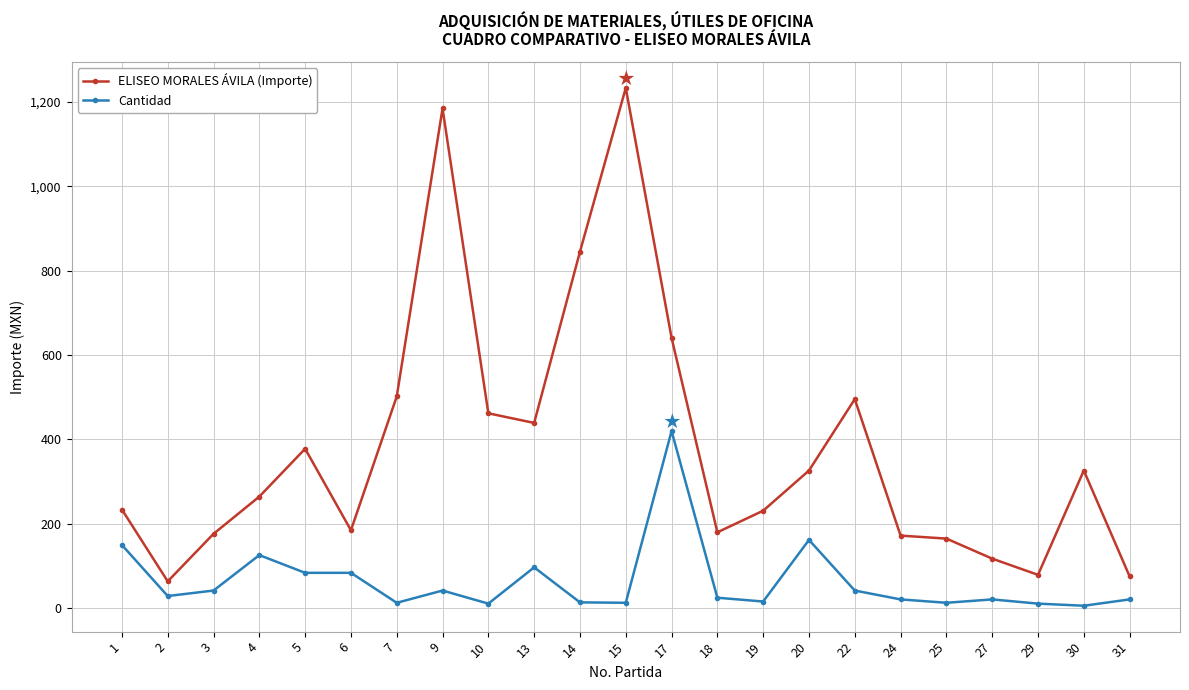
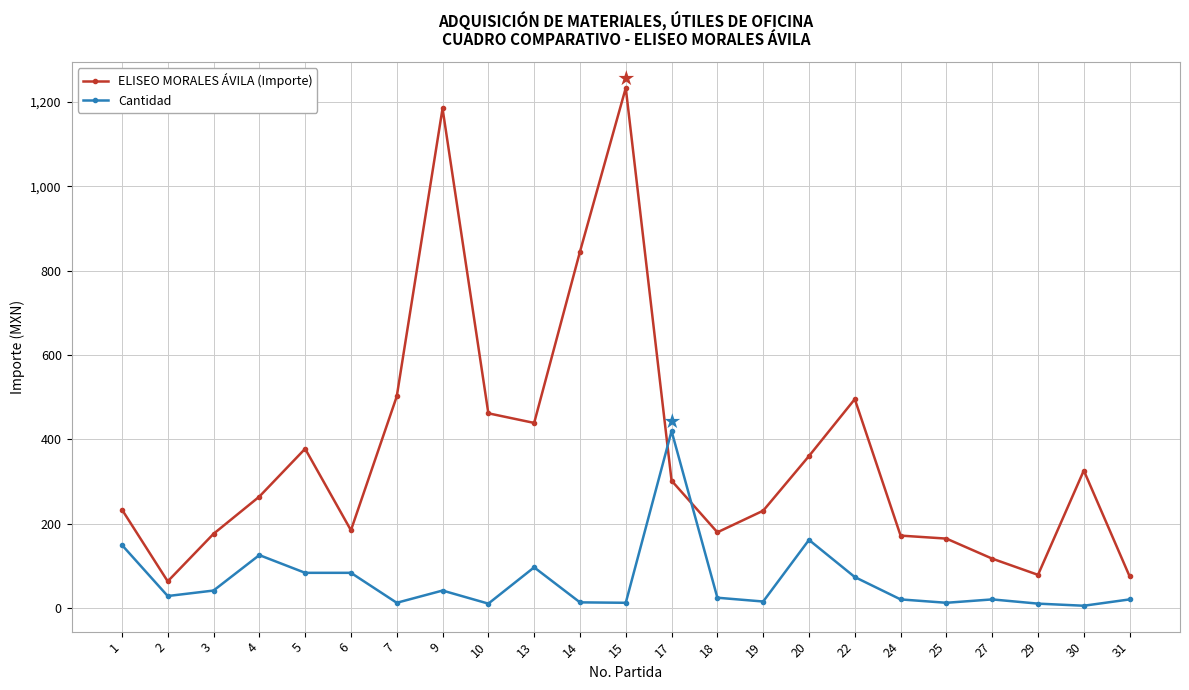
  {
    "ELISEO MORALES ÁVILA (Importe)": {
      "1": "230",
      "2": "60",
      "3": "180",
      "4": "260",
      "5": "380",
      "6": "180",
      "7": "500",
      "9": "1,180",
      "10": "460",
      "13": "440",
      "14": "840",
      "15": "1,230",
-     "17": "640",
+     "17": "300",
      "18": "180",
      "19": "230",
-     "20": "330",
+     "20": "360",
      "22": "500",
      "24": "170",
      "25": "170",
      "27": "120",
      "29": "80",
      "30": "330",
      "31": "80"
    },
    "Cantidad": {
      "1": "150",
      "2": "30",
      "3": "40",
      "4": "130",
      "5": "80",
      "6": "80",
      "7": "10",
      "9": "40",
      "10": "10",
      "13": "100",
      "14": "10",
      "15": "10",
      "17": "420",
      "18": "30",
      "19": "20",
      "20": "160",
-     "22": "40",
+     "22": "70",
      "24": "20",
      "25": "10",
      "27": "20",
      "29": "10",
      "30": "10",
      "31": "20"
    }
  }
